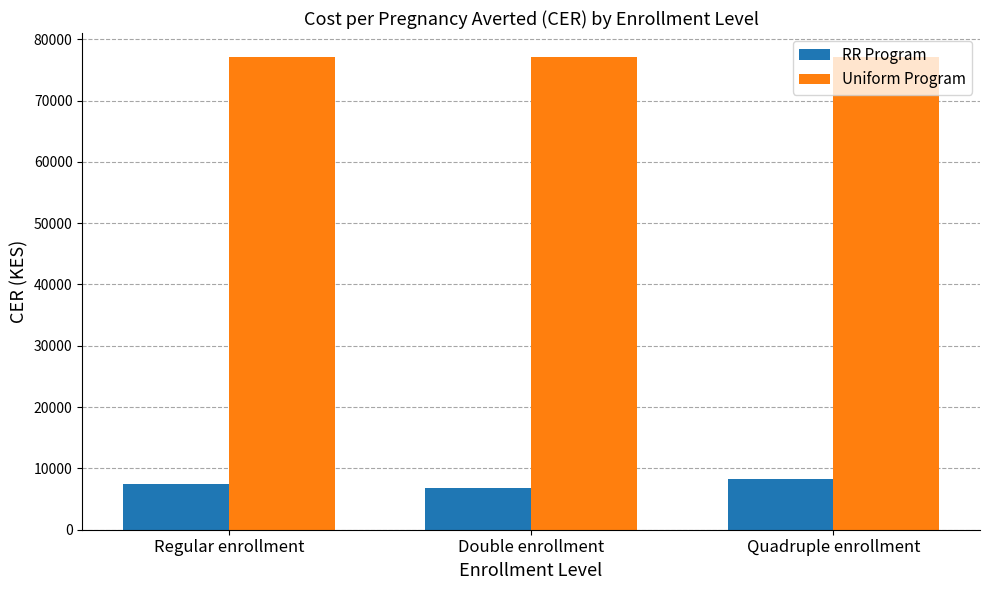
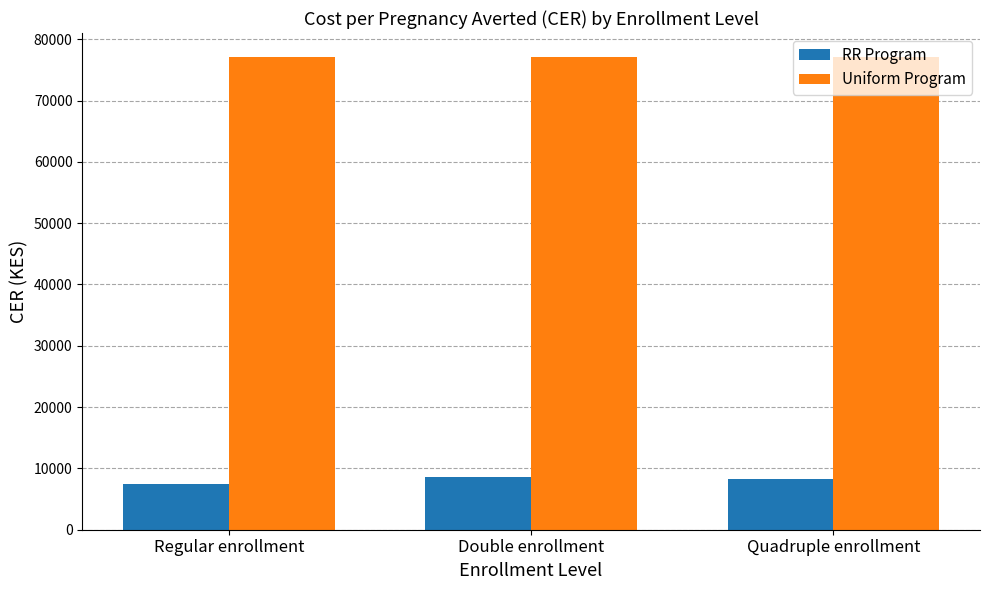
  {
    "RR Program": {
      "Regular enrollment": 7000,
-     "Double enrollment": 7000,
+     "Double enrollment": 9000,
      "Quadruple enrollment": 8000
    },
    "Uniform Program": {
      "Regular enrollment": 77000,
      "Double enrollment": 77000
    }
  }
